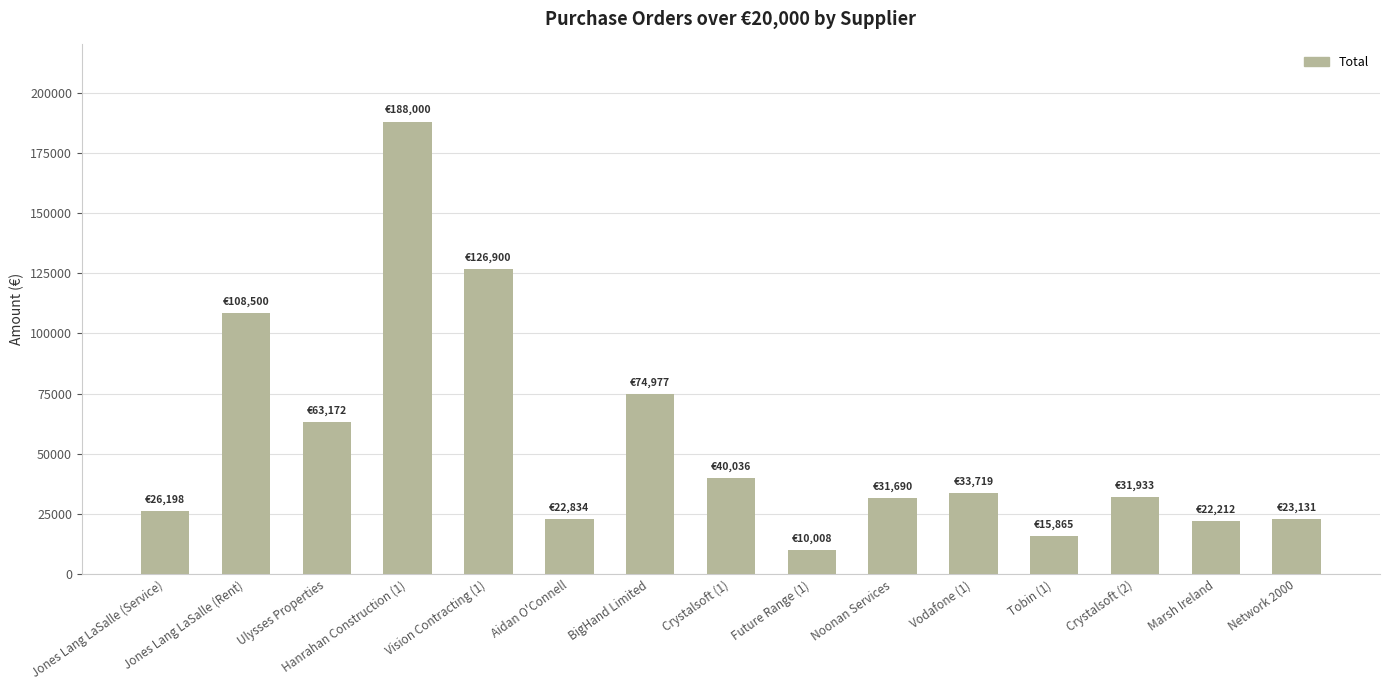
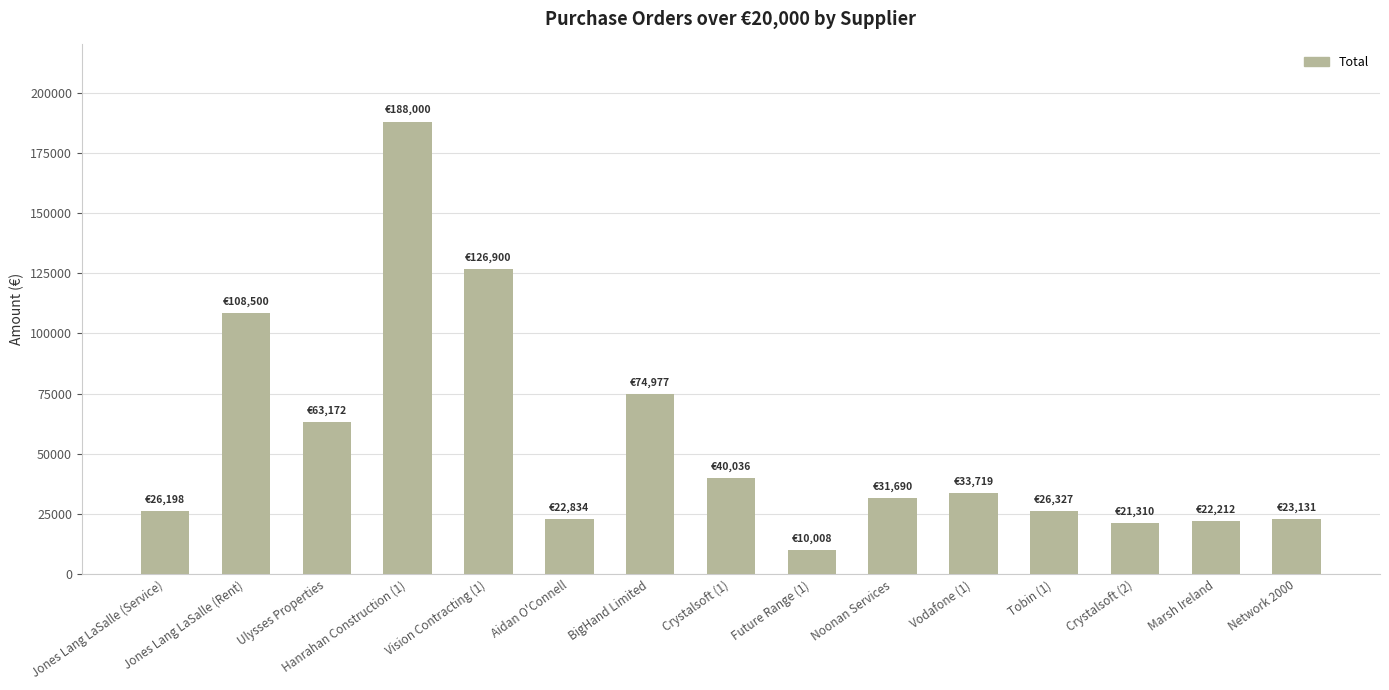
  {
    "Jones Lang LaSalle (Service)": "€26,198",
    "Jones Lang LaSalle (Rent)": "€108,500",
    "Ulysses Properties": "€63,172",
    "Hanrahan Construction (1)": "€188,000",
    "Vision Contracting (1)": "€126,900",
    "Aidan O'Connell": "€22,834",
    "BigHand Limited": "€74,977",
    "Crystalsoft (1)": "€40,036",
    "Future Range (1)": "€10,008",
    "Noonan Services": "€31,690",
    "Vodafone (1)": "€33,719",
-   "Tobin (1)": "€15,865",
-   "Crystalsoft (2)": "€31,933",
+   "Tobin (1)": "€26,327",
+   "Crystalsoft (2)": "€21,310",
    "Marsh Ireland": "€22,212",
    "Network 2000": "€23,131"
  }
